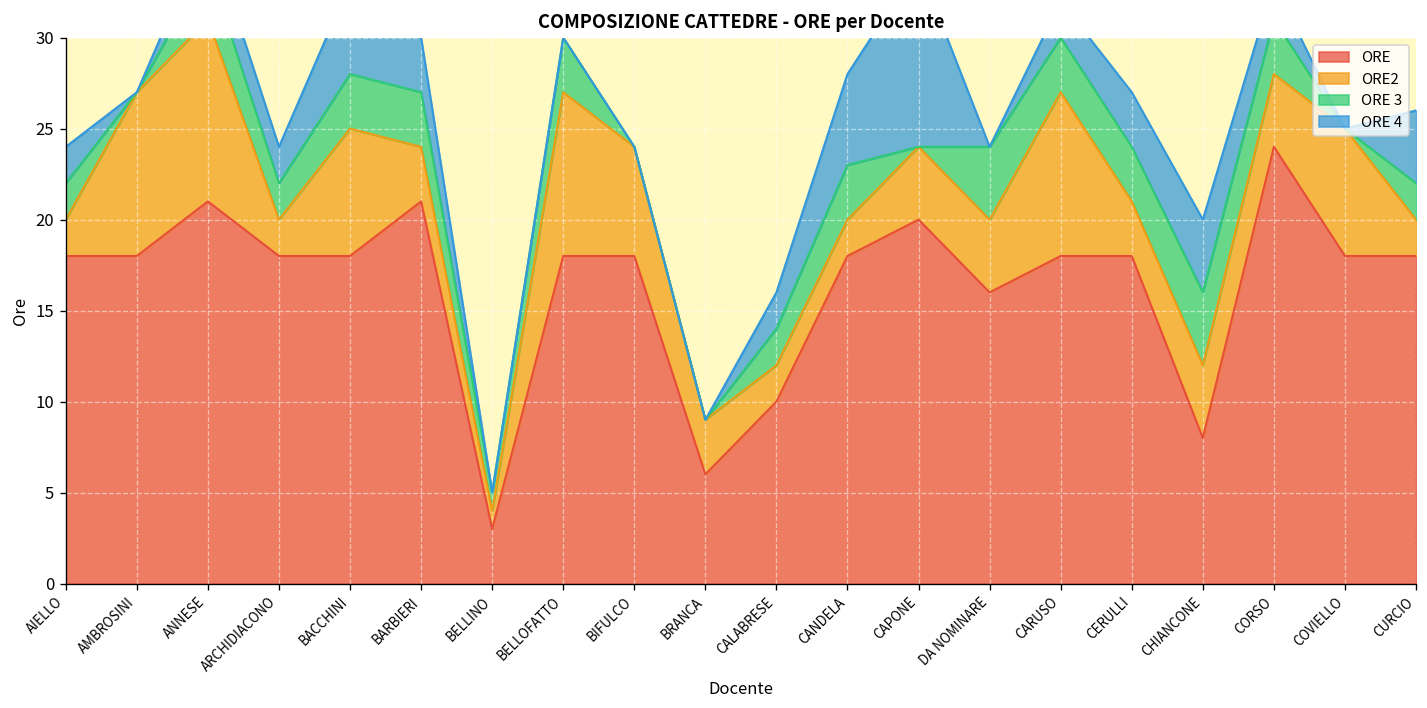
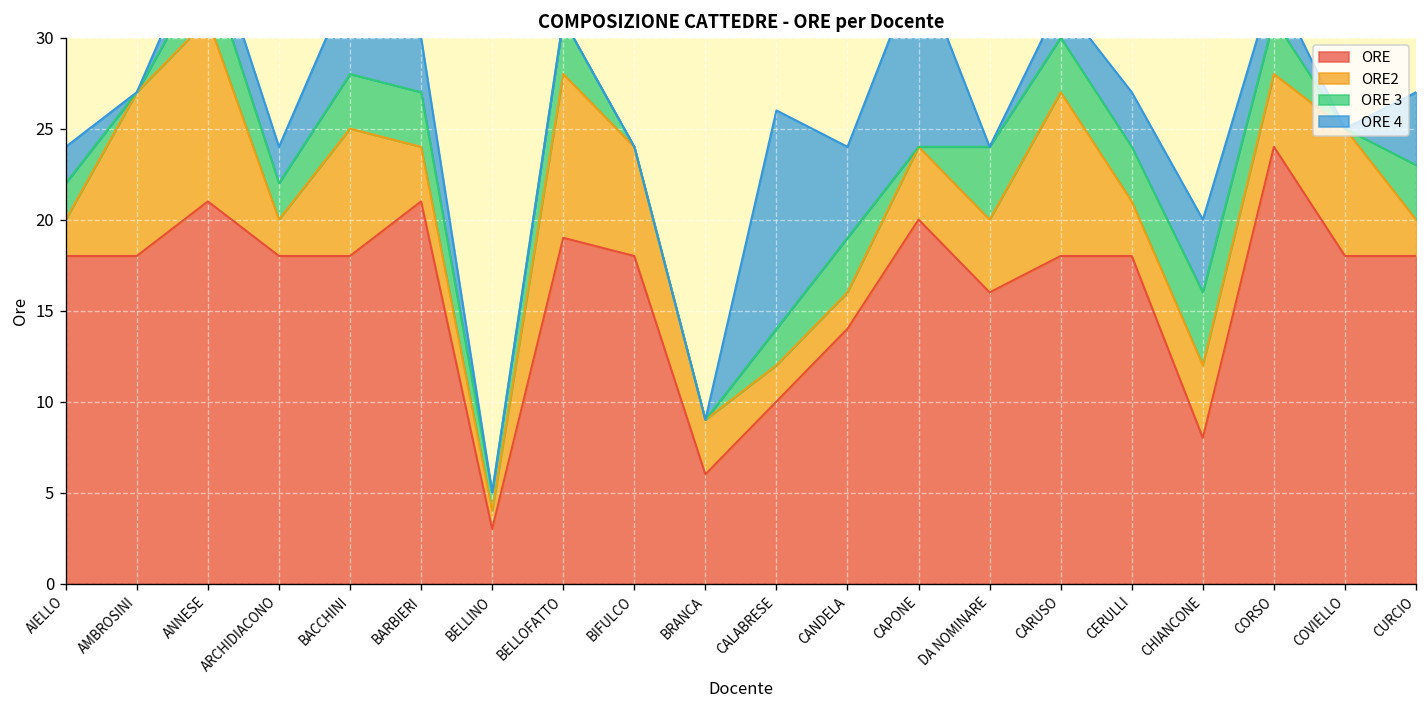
  {
    "ORE": {
      "AIELLO": 18,
      "AMBROSINI": 18,
      "ANNESE": 21,
      "ARCHIDIACONO": 18,
      "BACCHINI": 18,
      "BARBIERI": 21,
      "BELLINO": 3,
-     "BELLOFATTO": 18,
+     "BELLOFATTO": 19,
      "BIFULCO": 18,
      "BRANCA": 6,
      "CALABRESE": 10,
-     "CANDELA": 18,
+     "CANDELA": 14,
      "CAPONE": 20,
      "DA NOMINARE": 16,
      "CARUSO": 18,
      "CERULLI": 18,
      "CHIANCONE": 8,
      "CORSO": 24,
      "COVIELLO": 18,
      "CURCIO": 18
    },
    "ORE2": {
      "AIELLO": 2,
      "ARCHIDIACONO": 2,
      "BACCHINI": 7,
      "BARBIERI": 3,
      "BELLINO": 1,
      "BELLOFATTO": 9,
      "CALABRESE": 2,
      "CANDELA": 2,
      "DA NOMINARE": 4,
      "CARUSO": 9,
      "CERULLI": 3,
      "CHIANCONE": 4,
      "CORSO": 4,
      "CURCIO": 2
    },
    "ORE 3": {
      "AIELLO": 2,
      "ARCHIDIACONO": 2,
      "BACCHINI": 3,
      "BARBIERI": 3,
      "CALABRESE": 2,
      "CANDELA": 3,
      "CARUSO": 3,
      "CERULLI": 3,
      "CHIANCONE": 4,
-     "CURCIO": 2
+     "CURCIO": 3
    },
    "ORE 4": {
      "AIELLO": 2,
      "ARCHIDIACONO": 2,
      "BARBIERI": 3,
-     "CALABRESE": 2,
+     "CALABRESE": 12,
      "CANDELA": 5,
      "CERULLI": 3,
      "CHIANCONE": 4,
      "CURCIO": 4
    }
  }
